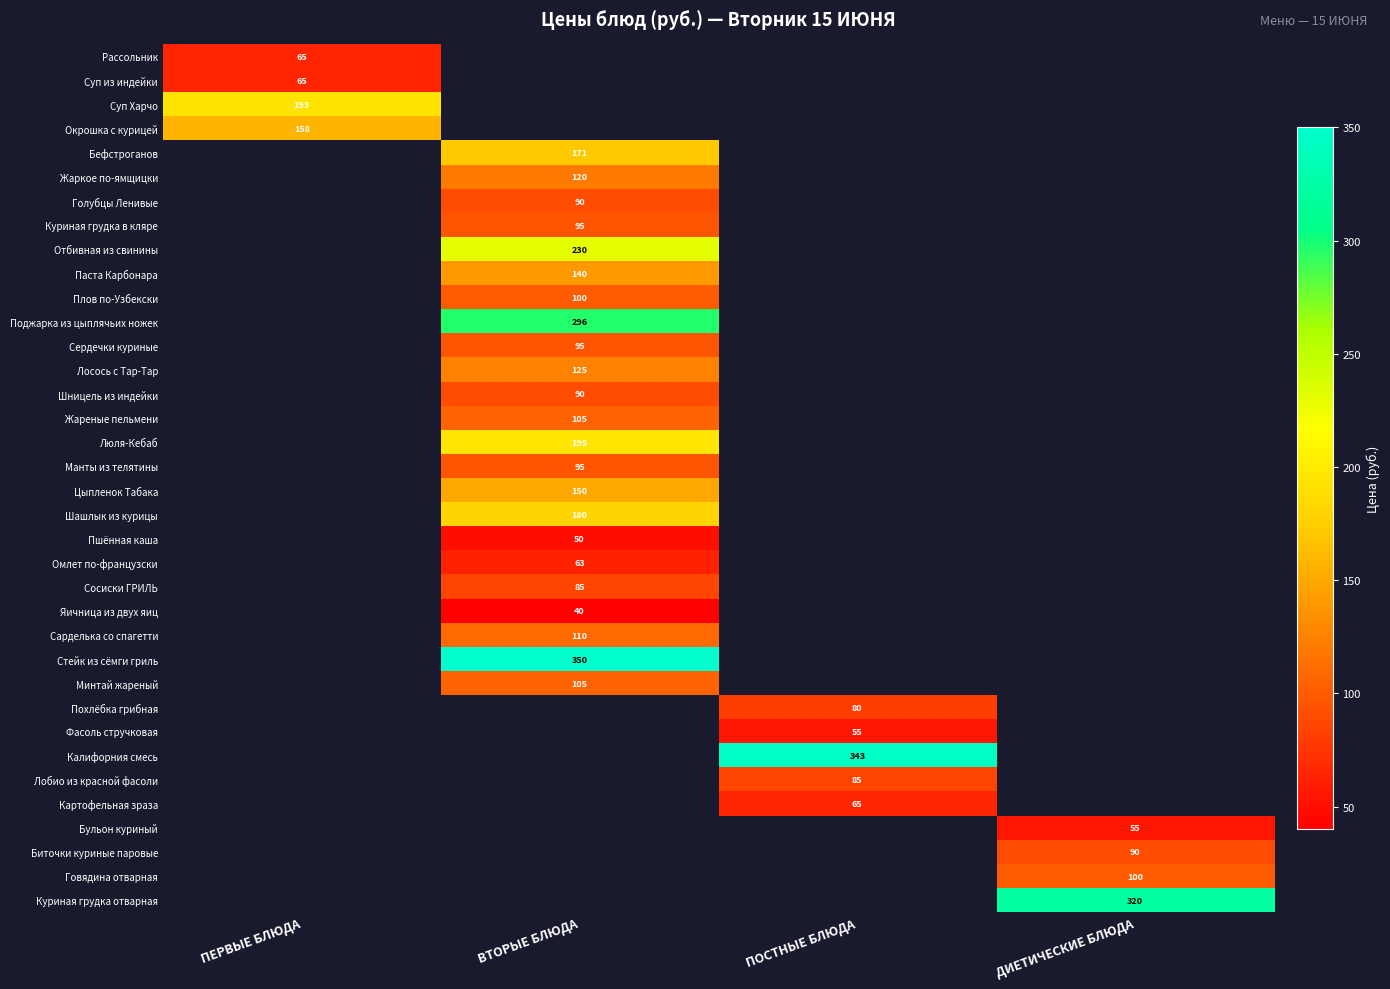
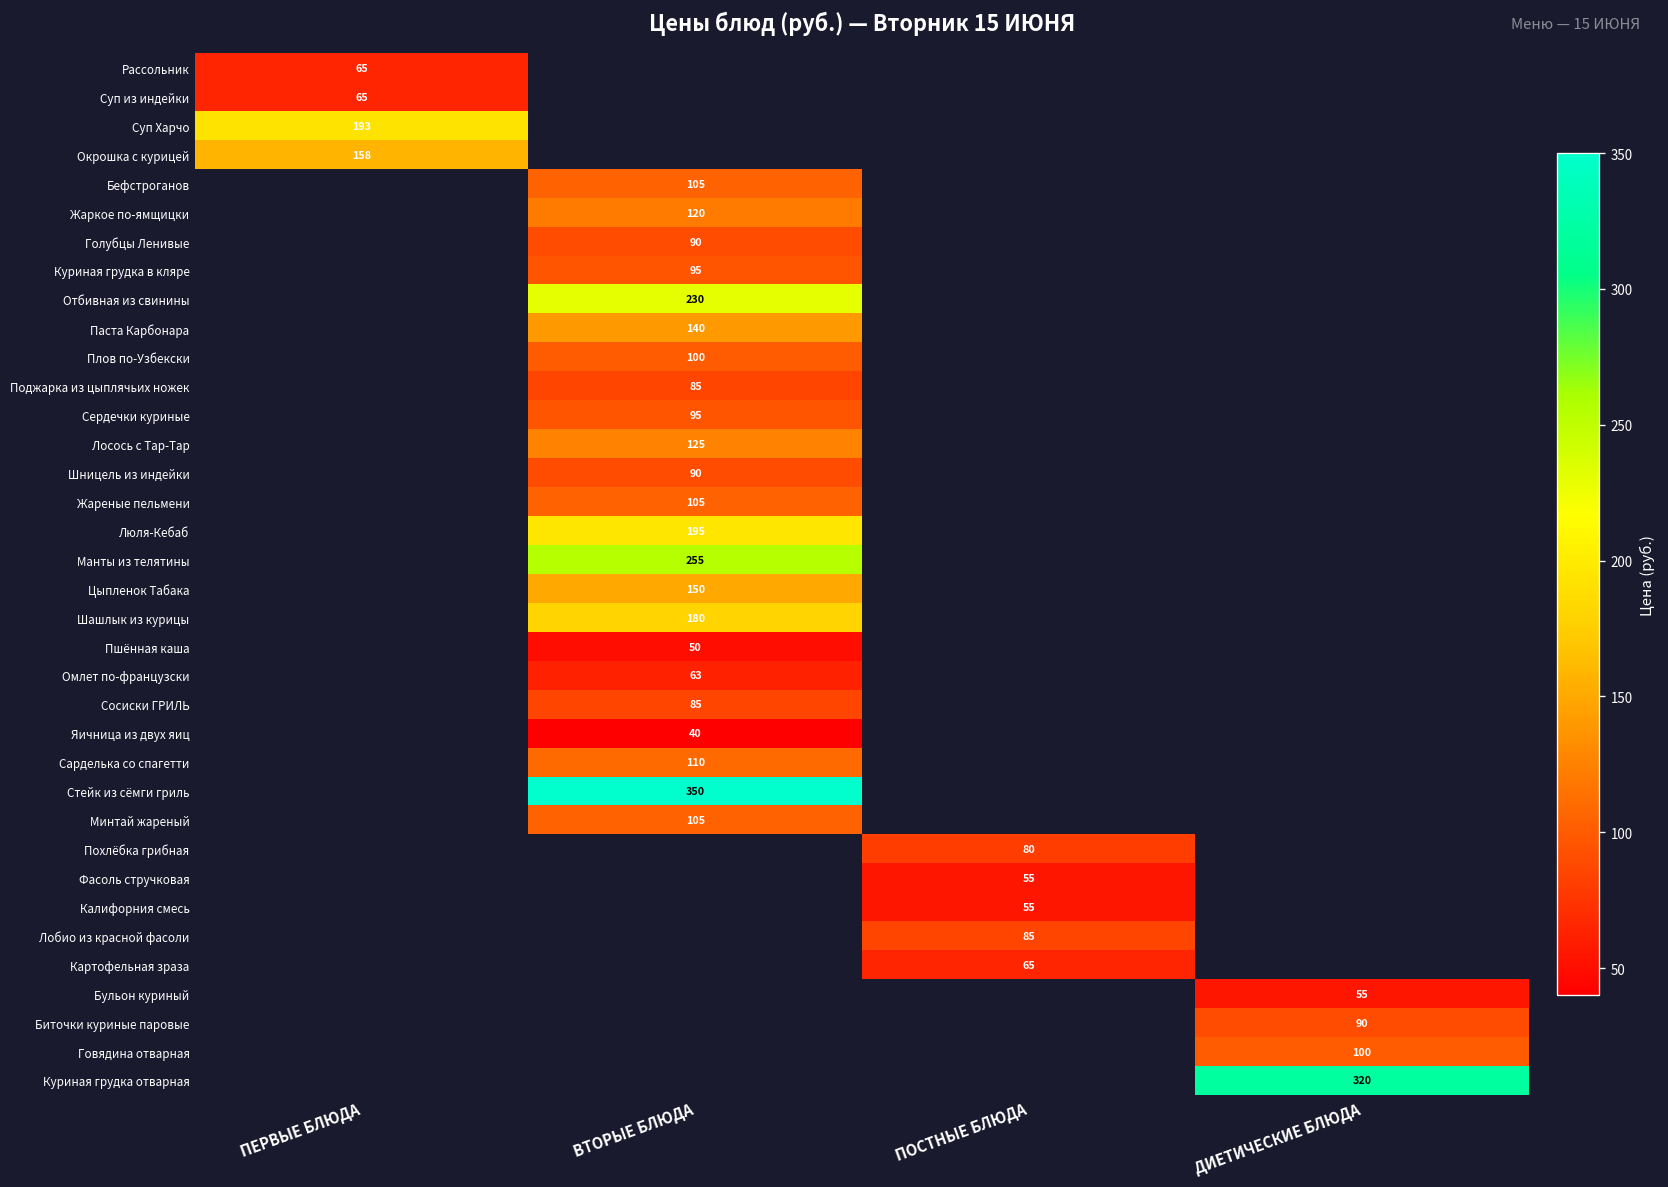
  {
    "Рассольник": {
      "ПЕРВЫЕ БЛЮДА": 65
    },
    "Суп из индейки": {
      "ПЕРВЫЕ БЛЮДА": 65
    },
    "Суп Харчо": {
      "ПЕРВЫЕ БЛЮДА": 193
    },
    "Окрошка с курицей": {
      "ПЕРВЫЕ БЛЮДА": 158
    },
    "Бефстроганов": {
-     "ВТОРЫЕ БЛЮДА": 171
+     "ВТОРЫЕ БЛЮДА": 105
    },
    "Жаркое по-ямщицки": {
      "ВТОРЫЕ БЛЮДА": 120
    },
    "Голубцы Ленивые": {
      "ВТОРЫЕ БЛЮДА": 90
    },
    "Куриная грудка в кляре": {
      "ВТОРЫЕ БЛЮДА": 95
    },
    "Отбивная из свинины": {
      "ВТОРЫЕ БЛЮДА": 230
    },
    "Паста Карбонара": {
      "ВТОРЫЕ БЛЮДА": 140
    },
    "Плов по-Узбекски": {
      "ВТОРЫЕ БЛЮДА": 100
    },
    "Поджарка из цыплячьих ножек": {
-     "ВТОРЫЕ БЛЮДА": 296
+     "ВТОРЫЕ БЛЮДА": 85
    },
    "Сердечки куриные": {
      "ВТОРЫЕ БЛЮДА": 95
    },
    "Лосось с Тар-Тар": {
      "ВТОРЫЕ БЛЮДА": 125
    },
    "Шницель из индейки": {
      "ВТОРЫЕ БЛЮДА": 90
    },
    "Жареные пельмени": {
      "ВТОРЫЕ БЛЮДА": 105
    },
    "Люля-Кебаб": {
      "ВТОРЫЕ БЛЮДА": 195
    },
    "Манты из телятины": {
-     "ВТОРЫЕ БЛЮДА": 95
+     "ВТОРЫЕ БЛЮДА": 255
    },
    "Цыпленок Табака": {
      "ВТОРЫЕ БЛЮДА": 150
    },
    "Шашлык из курицы": {
      "ВТОРЫЕ БЛЮДА": 180
    },
    "Пшённая каша": {
      "ВТОРЫЕ БЛЮДА": 50
    },
    "Омлет по-французски": {
      "ВТОРЫЕ БЛЮДА": 63
    },
    "Сосиски ГРИЛЬ": {
      "ВТОРЫЕ БЛЮДА": 85
    },
    "Яичница из двух яиц": {
      "ВТОРЫЕ БЛЮДА": 40
    },
    "Сарделька со спагетти": {
      "ВТОРЫЕ БЛЮДА": 110
    },
    "Стейк из сёмги гриль": {
      "ВТОРЫЕ БЛЮДА": 350
    },
    "Минтай жареный": {
      "ВТОРЫЕ БЛЮДА": 105
    },
    "Похлёбка грибная": {
      "ПОСТНЫЕ БЛЮДА": 80
    },
    "Фасоль стручковая": {
      "ПОСТНЫЕ БЛЮДА": 55
    },
    "Калифорния смесь": {
-     "ПОСТНЫЕ БЛЮДА": 343
+     "ПОСТНЫЕ БЛЮДА": 55
    },
    "Лобио из красной фасоли": {
      "ПОСТНЫЕ БЛЮДА": 85
    },
    "Картофельная зраза": {
      "ПОСТНЫЕ БЛЮДА": 65
    },
    "Бульон куриный": {
      "ДИЕТИЧЕСКИЕ БЛЮДА": 55
    },
    "Биточки куриные паровые": {
      "ДИЕТИЧЕСКИЕ БЛЮДА": 90
    },
    "Говядина отварная": {
      "ДИЕТИЧЕСКИЕ БЛЮДА": 100
    },
    "Куриная грудка отварная": {
      "ДИЕТИЧЕСКИЕ БЛЮДА": 320
    }
  }
